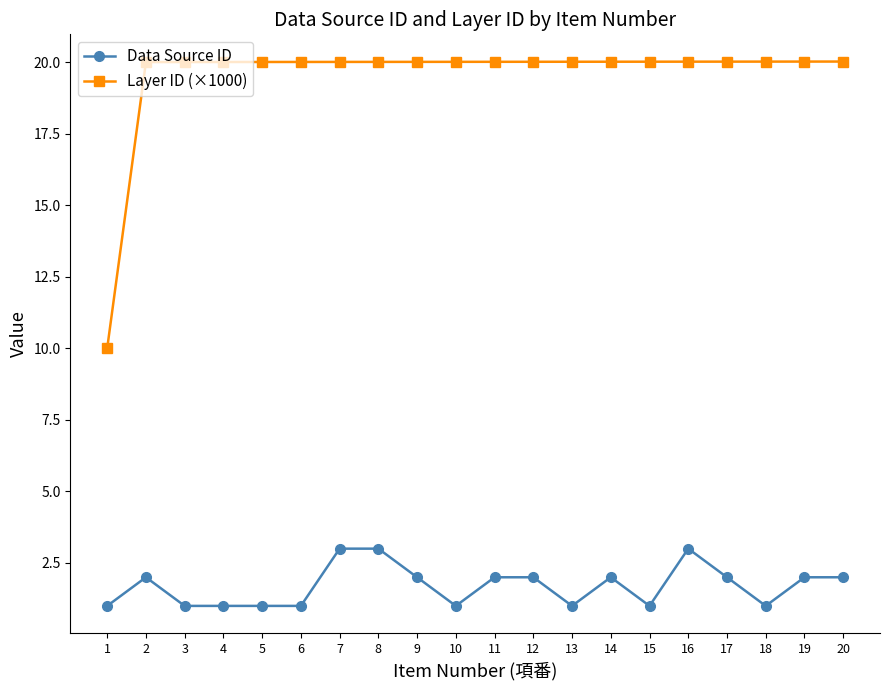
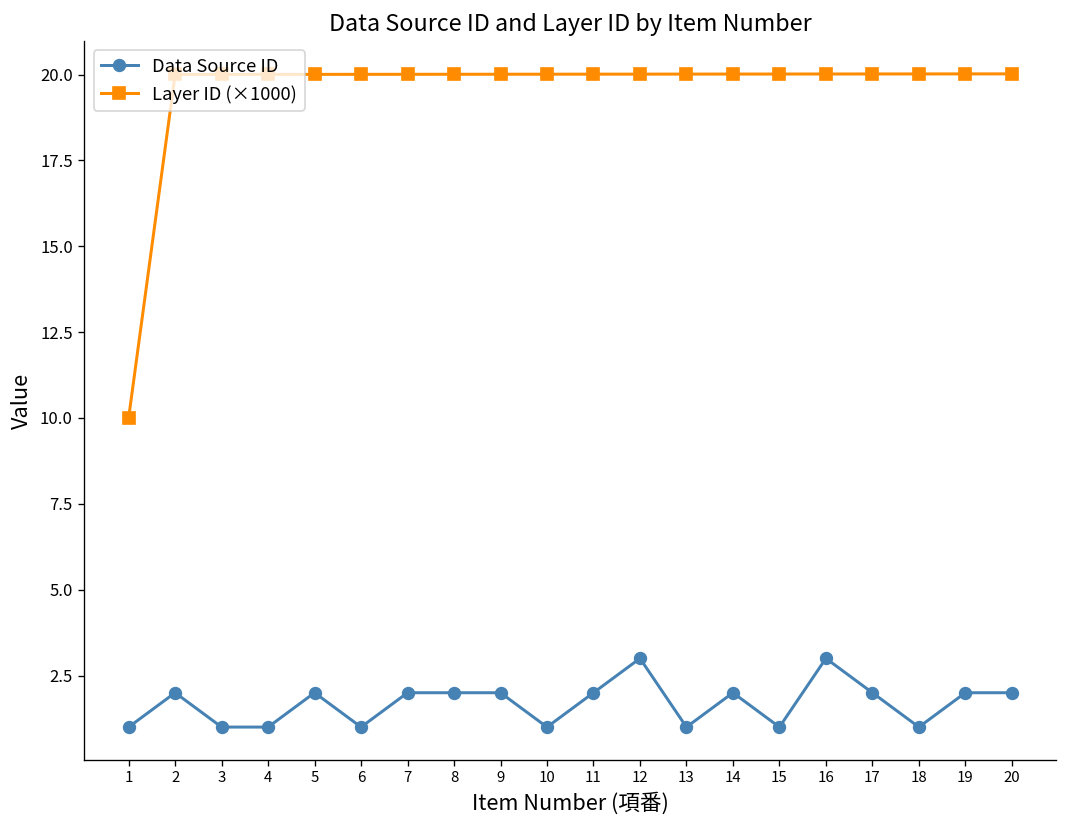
  {
    "Data Source ID": {
      "1": 1,
      "2": 2,
      "3": 1,
      "4": 1,
-     "5": 1,
+     "5": 2,
      "6": 1,
-     "7": 3,
-     "8": 3,
+     "7": 2,
+     "8": 2,
      "9": 2,
      "10": 1,
      "11": 2,
-     "12": 2,
+     "12": 3,
      "13": 1,
      "14": 2,
      "15": 1,
      "16": 3,
      "17": 2,
      "18": 1,
      "19": 2,
      "20": 2
    },
    "Layer ID (×1000)": {
      "1": 10,
      "5": 20,
      "6": 20,
      "7": 20,
      "8": 20,
      "9": 20,
      "10": 20,
      "11": 20,
      "12": 20,
      "13": 20,
      "14": 20,
      "15": 20,
      "16": 20,
      "17": 20,
      "18": 20,
      "19": 20,
      "20": 20
    }
  }
